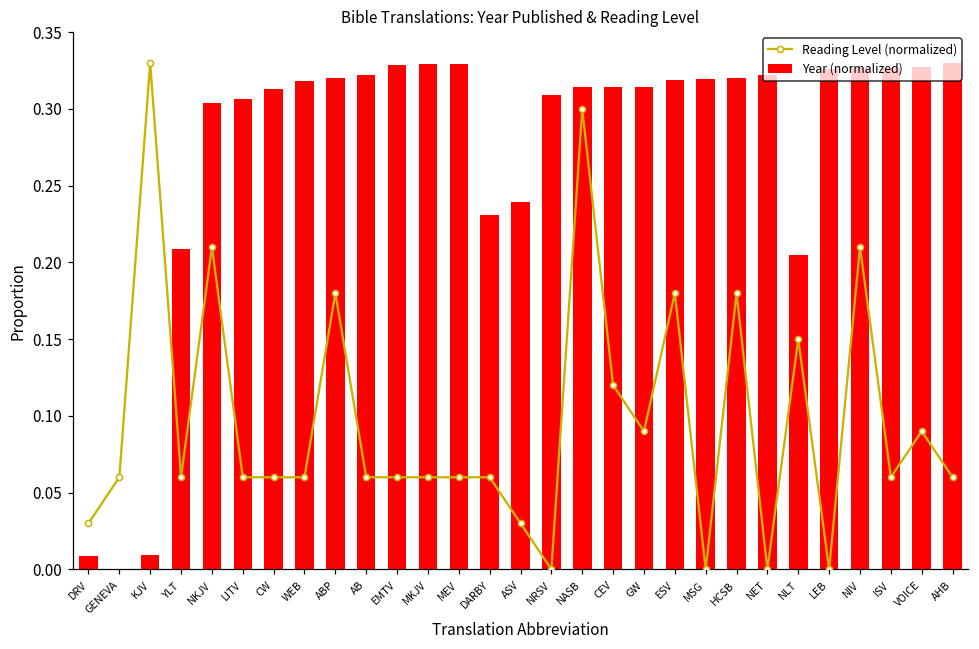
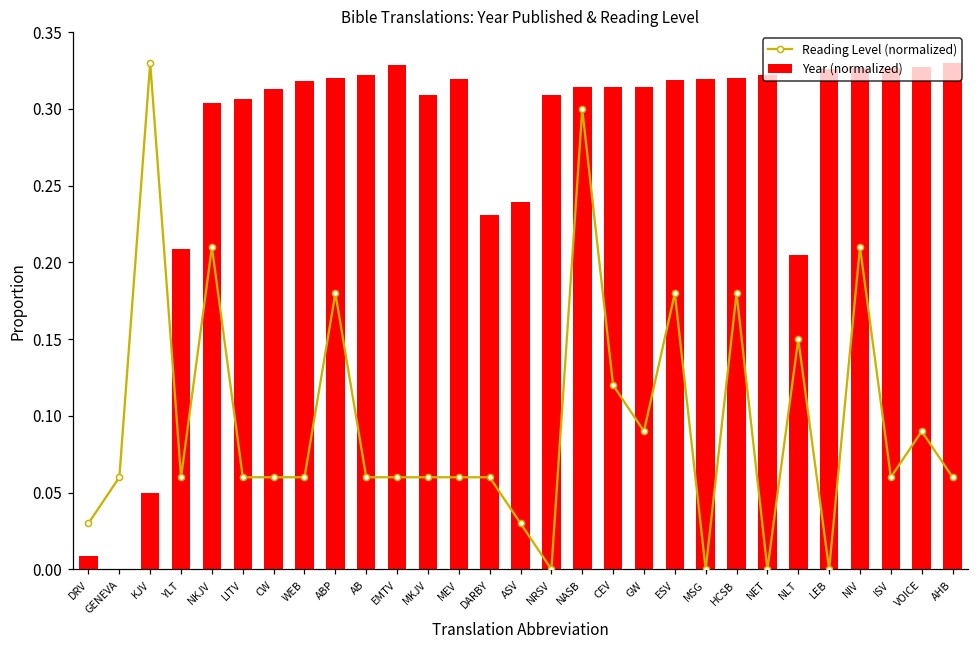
  {
    "Reading Level (normalized)": {
      "DRV": 0.030,
      "GENEVA": 0.060,
      "KJV": 0.330,
      "YLT": 0.060,
      "NKJV": 0.210,
      "LITV": 0.060,
      "CW": 0.060,
      "WEB": 0.060,
      "ABP": 0.180,
      "AB": 0.060,
      "EMTV": 0.060,
      "MKJV": 0.060,
      "MEV": 0.060,
      "DARBY": 0.060,
      "ASV": 0.030,
      "NRSV": 0.000,
      "NASB": 0.300,
      "CEV": 0.120,
      "GW": 0.090,
      "ESV": 0.180,
      "MSG": 0.000,
      "HCSB": 0.180,
      "NET": 0.000,
      "NLT": 0.150,
      "LEB": 0.000,
      "NIV": 0.210,
      "ISV": 0.060,
      "VOICE": 0.090,
      "AHB": 0.060
    },
    "Year (normalized)": {
      "DRV": 0.009,
      "GENEVA": 0.000,
-     "KJV": 0.010,
+     "KJV": 0.050,
      "YLT": 0.209,
      "NKJV": 0.304,
      "LITV": 0.306,
      "CW": 0.313,
      "WEB": 0.318,
      "ABP": 0.320,
      "AB": 0.322,
      "EMTV": 0.328,
-     "MKJV": 0.329,
-     "MEV": 0.329,
+     "MKJV": 0.309,
+     "MEV": 0.320,
      "DARBY": 0.231,
      "ASV": 0.240,
      "NRSV": 0.309,
      "NASB": 0.314,
      "CEV": 0.314,
      "GW": 0.314,
      "ESV": 0.319,
      "MSG": 0.320,
      "HCSB": 0.320,
      "NLT": 0.205
    }
  }
